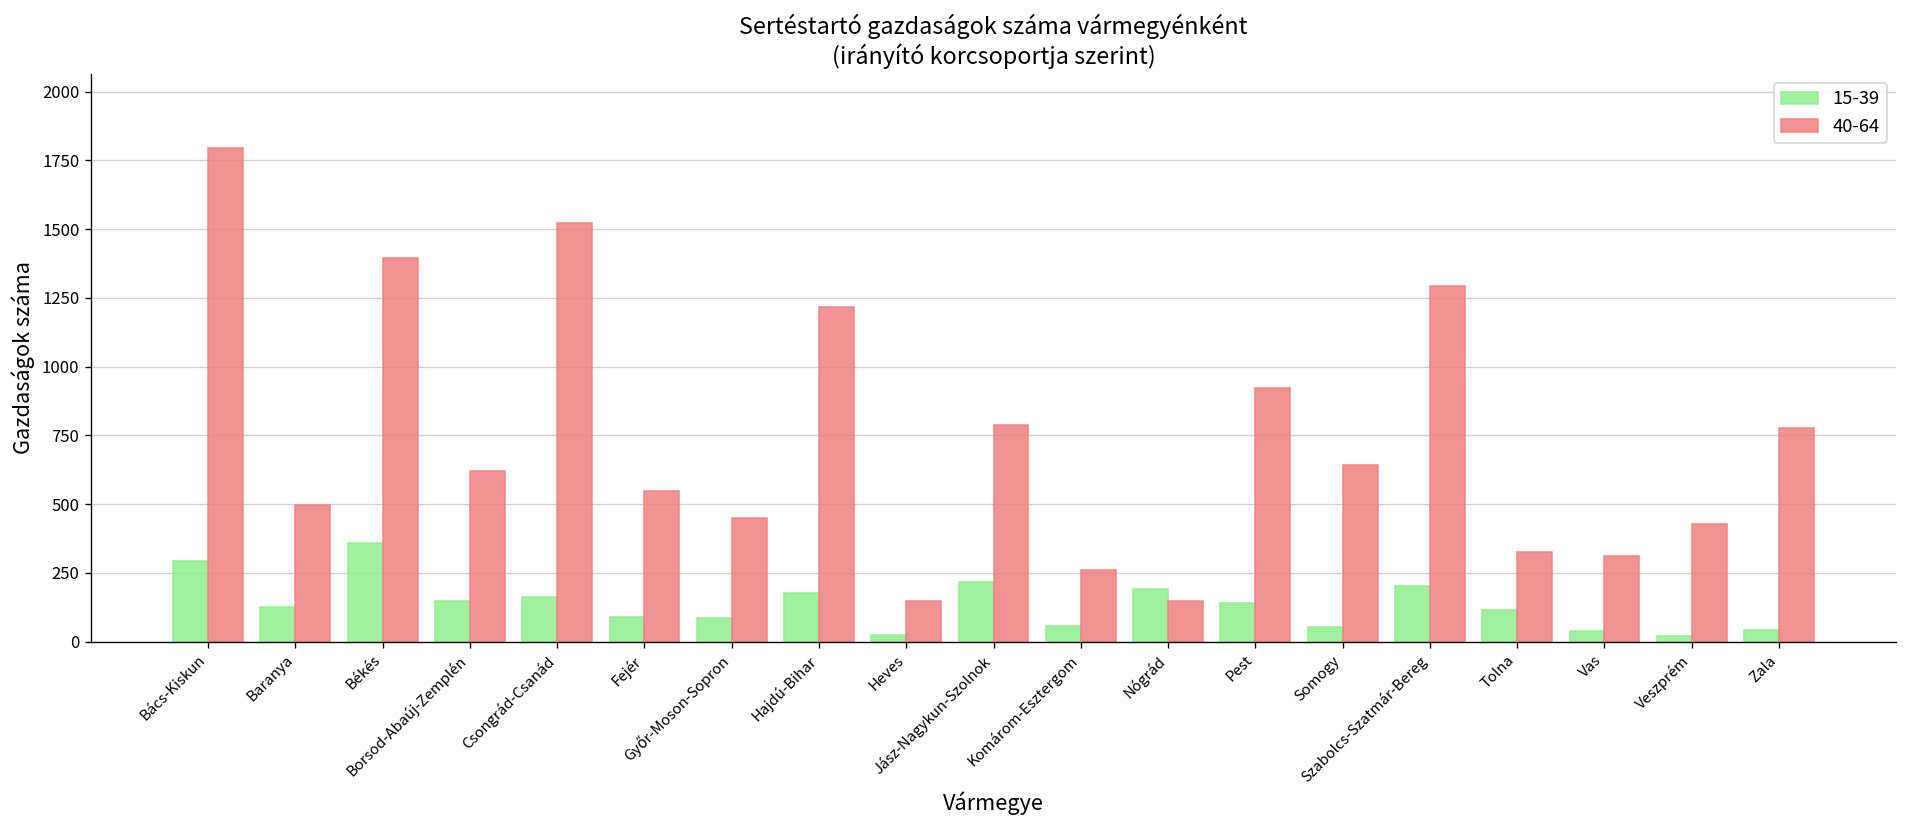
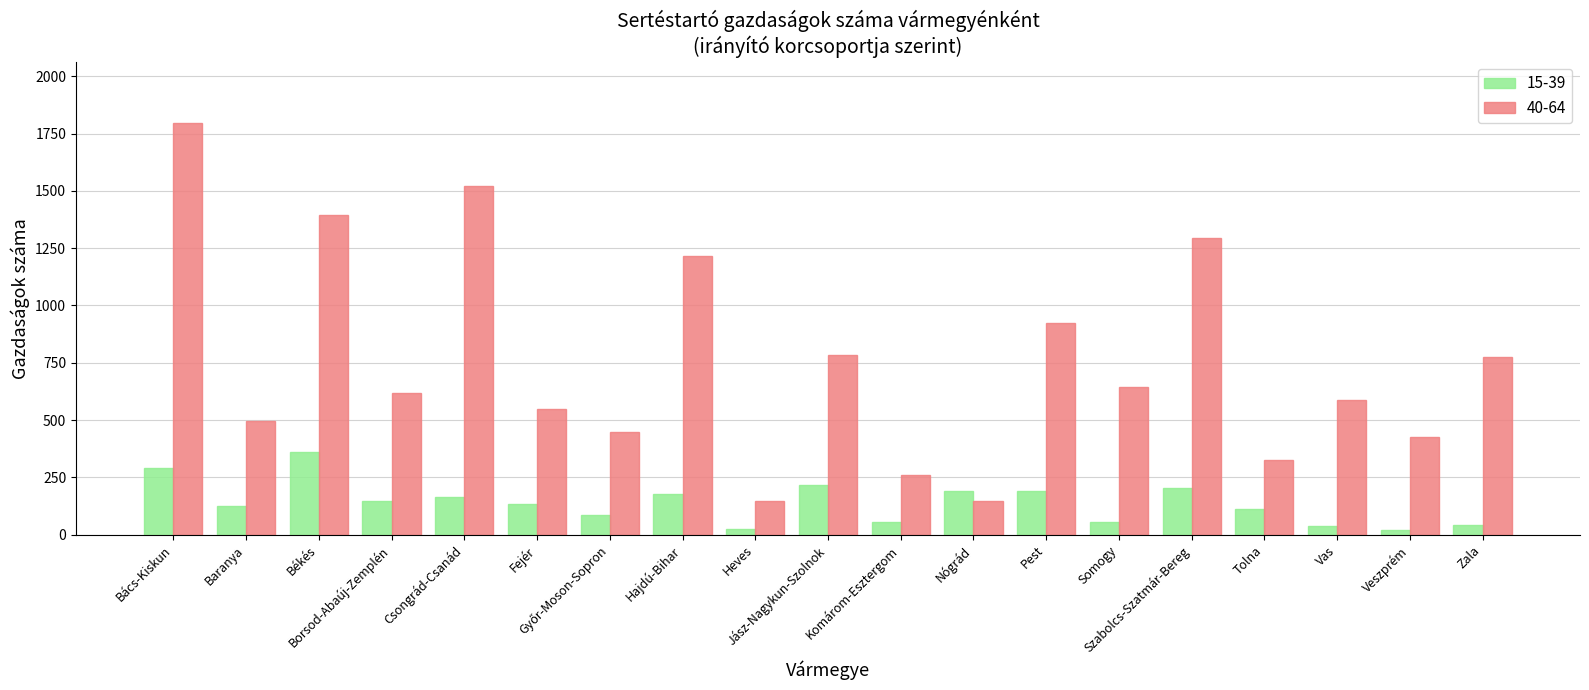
  {
    "15-39": {
      "Bács-Kiskun": 290,
      "Baranya": 130,
      "Békés": 360,
      "Borsod-Abaúj-Zemplén": 150,
      "Csongrád-Csanád": 160,
-     "Fejér": 90,
+     "Fejér": 140,
      "Győr-Moson-Sopron": 90,
      "Hajdú-Bihar": 180,
      "Heves": 20,
      "Jász-Nagykun-Szolnok": 220,
      "Komárom-Esztergom": 60,
      "Nógrád": 190,
-     "Pest": 140,
+     "Pest": 190,
      "Somogy": 50,
      "Szabolcs-Szatmár-Bereg": 200,
      "Tolna": 110,
      "Vas": 40,
      "Veszprém": 20,
      "Zala": 40
    },
    "40-64": {
      "Bács-Kiskun": 1800,
      "Baranya": 500,
      "Békés": 1400,
      "Borsod-Abaúj-Zemplén": 620,
      "Csongrád-Csanád": 1520,
      "Fejér": 550,
      "Győr-Moson-Sopron": 450,
      "Hajdú-Bihar": 1220,
      "Heves": 150,
      "Jász-Nagykun-Szolnok": 790,
      "Komárom-Esztergom": 260,
      "Nógrád": 150,
      "Pest": 920,
      "Somogy": 640,
      "Szabolcs-Szatmár-Bereg": 1290,
      "Tolna": 330,
-     "Vas": 310,
+     "Vas": 590,
      "Veszprém": 430,
      "Zala": 780
    }
  }
